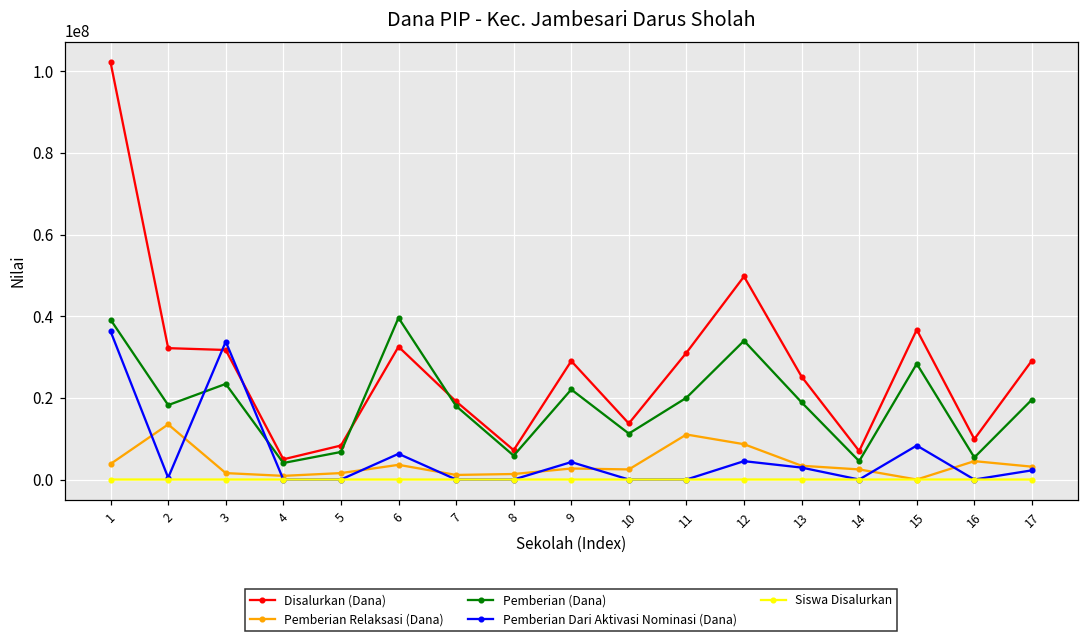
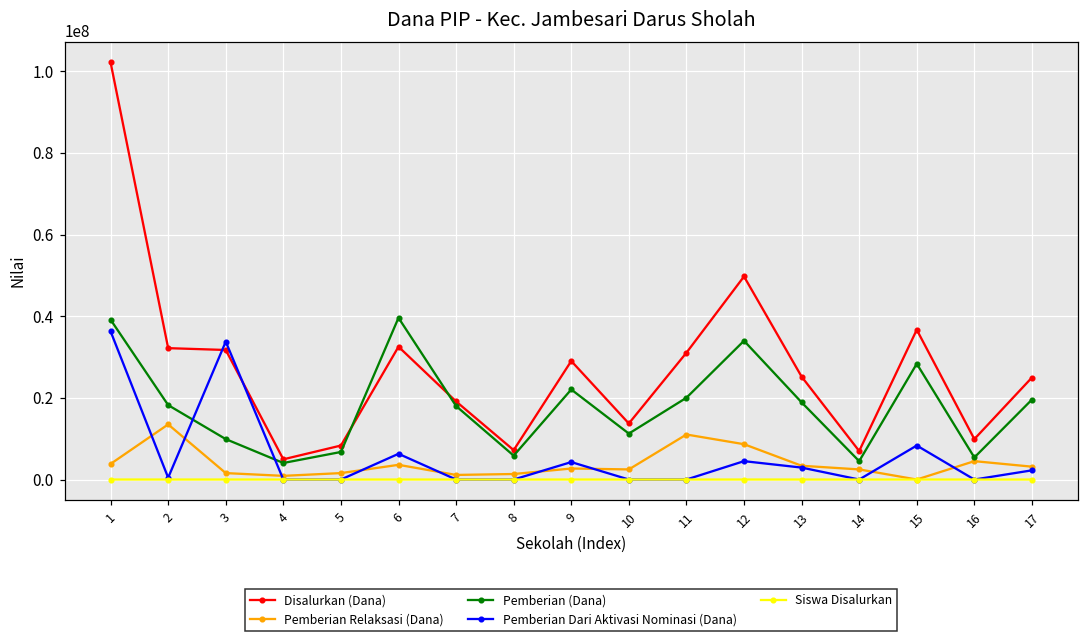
  {
    "Disalurkan (Dana)": {
      "1": 102000000,
      "2": 32000000,
      "3": 32000000,
      "4": 5000000,
      "5": 8000000,
      "6": 33000000,
      "7": 19000000,
      "8": 7000000,
      "9": 29000000,
      "10": 14000000,
      "11": 31000000,
      "12": 50000000,
      "13": 25000000,
      "14": 7000000,
      "15": 37000000,
      "16": 10000000,
-     "17": 29000000
+     "17": 25000000
    },
    "Pemberian Relaksasi (Dana)": {
      "1": 4000000,
      "2": 14000000,
      "3": 2000000,
      "4": 1000000,
      "5": 2000000,
      "6": 4000000,
      "7": 1000000,
      "8": 1000000,
      "9": 3000000,
      "10": 2000000,
      "11": 11000000,
      "12": 9000000,
      "14": 2000000,
      "16": 5000000,
      "17": 3000000
    },
    "Pemberian (Dana)": {
      "1": 39000000,
      "2": 18000000,
-     "3": 23000000,
+     "3": 10000000,
      "4": 4000000,
      "5": 7000000,
      "6": 40000000,
      "7": 18000000,
      "8": 6000000,
      "9": 22000000,
      "10": 11000000,
      "11": 20000000,
      "12": 34000000,
      "13": 19000000,
      "14": 5000000,
      "15": 28000000,
      "16": 5000000,
      "17": 20000000
    },
    "Pemberian Dari Aktivasi Nominasi (Dana)": {
      "1": 36000000,
      "3": 34000000,
      "6": 6000000,
      "9": 4000000,
      "12": 5000000,
      "15": 8000000,
      "17": 2000000
    },
    "Siswa Disalurkan": {
      "1": 0,
      "3": 0,
      "6": 0,
      "9": 0,
      "12": 0,
      "13": 0,
      "17": 0
    }
  }
